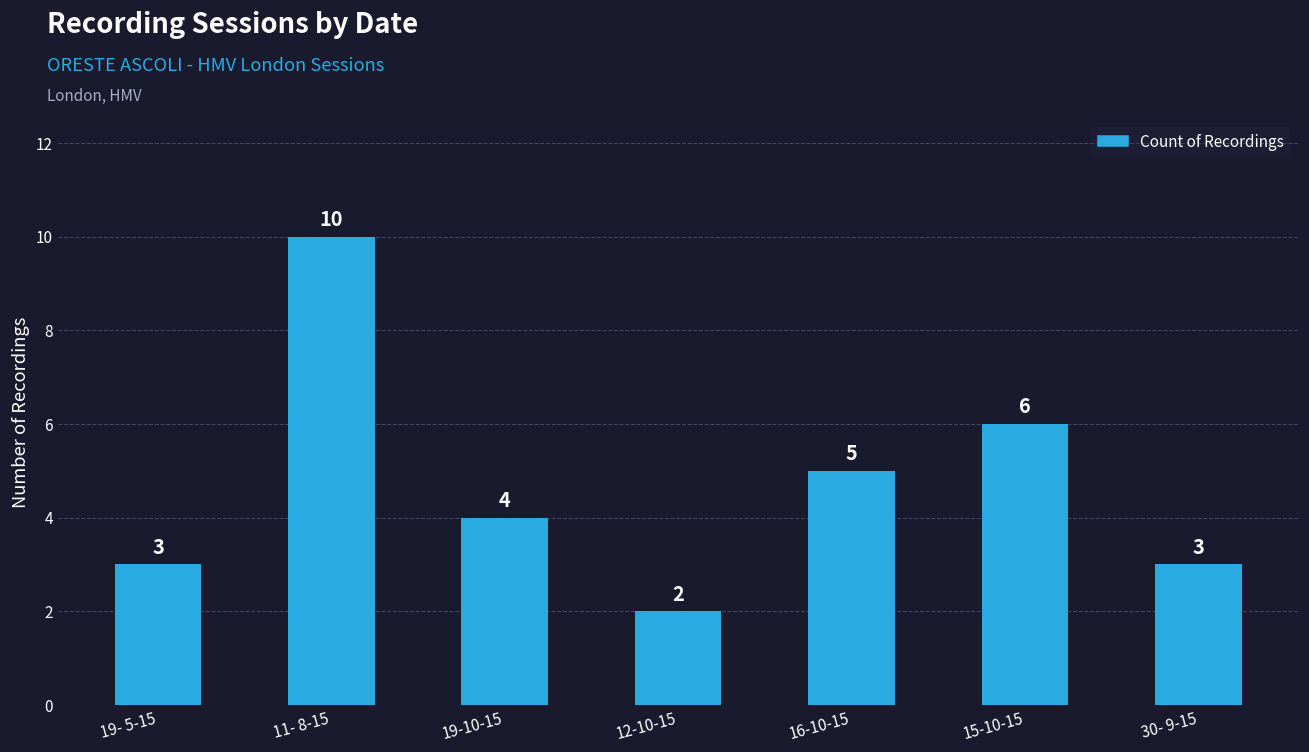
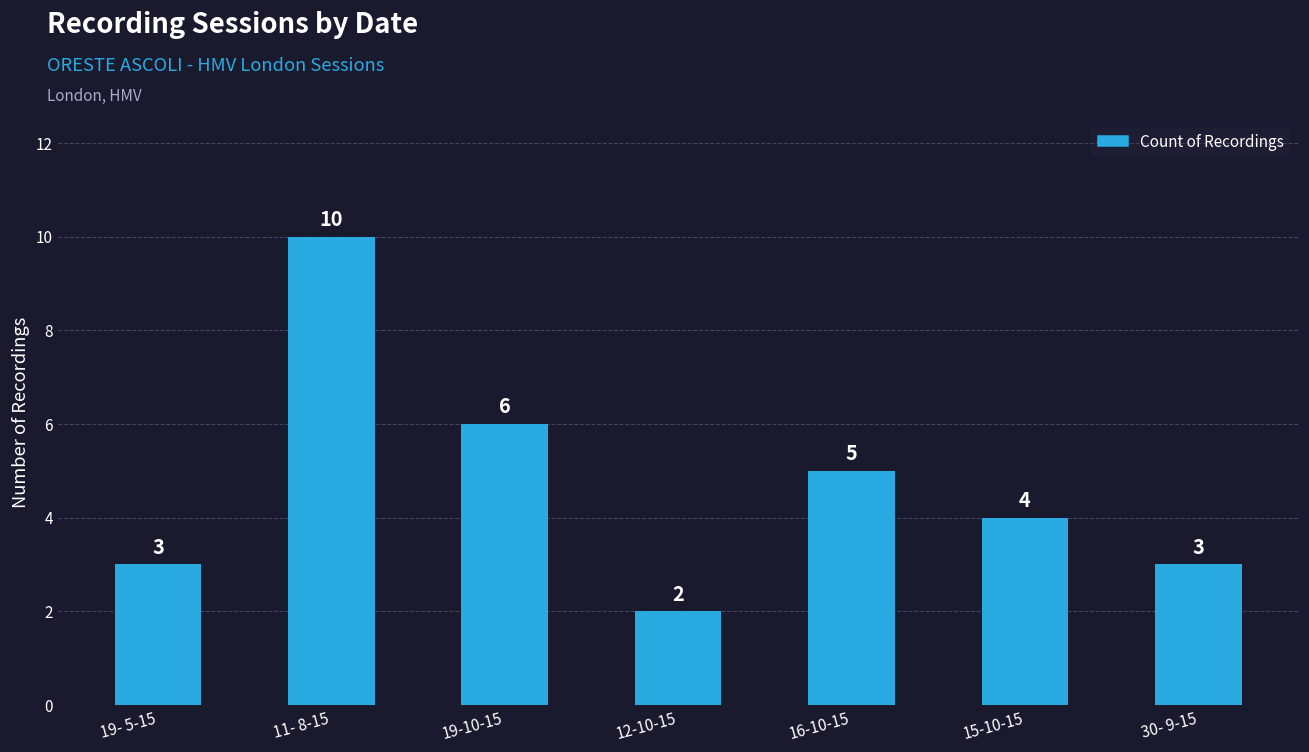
  {
    "19- 5-15": 3,
    "11- 8-15": 10,
-   "19-10-15": 4,
+   "19-10-15": 6,
    "12-10-15": 2,
    "16-10-15": 5,
-   "15-10-15": 6,
+   "15-10-15": 4,
    "30- 9-15": 3
  }
